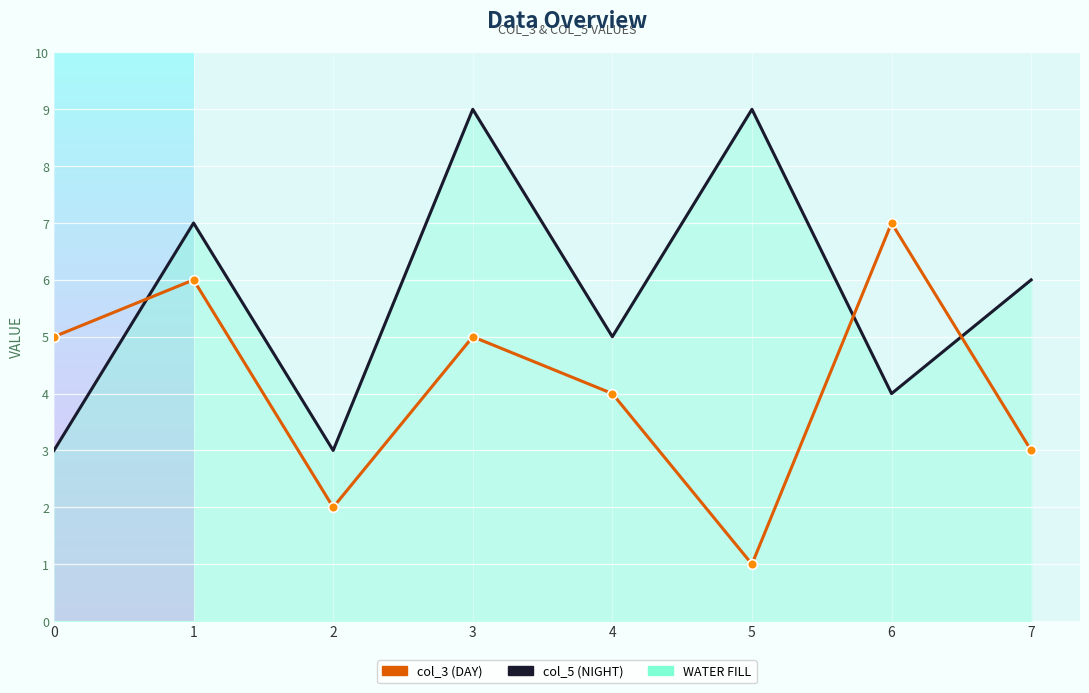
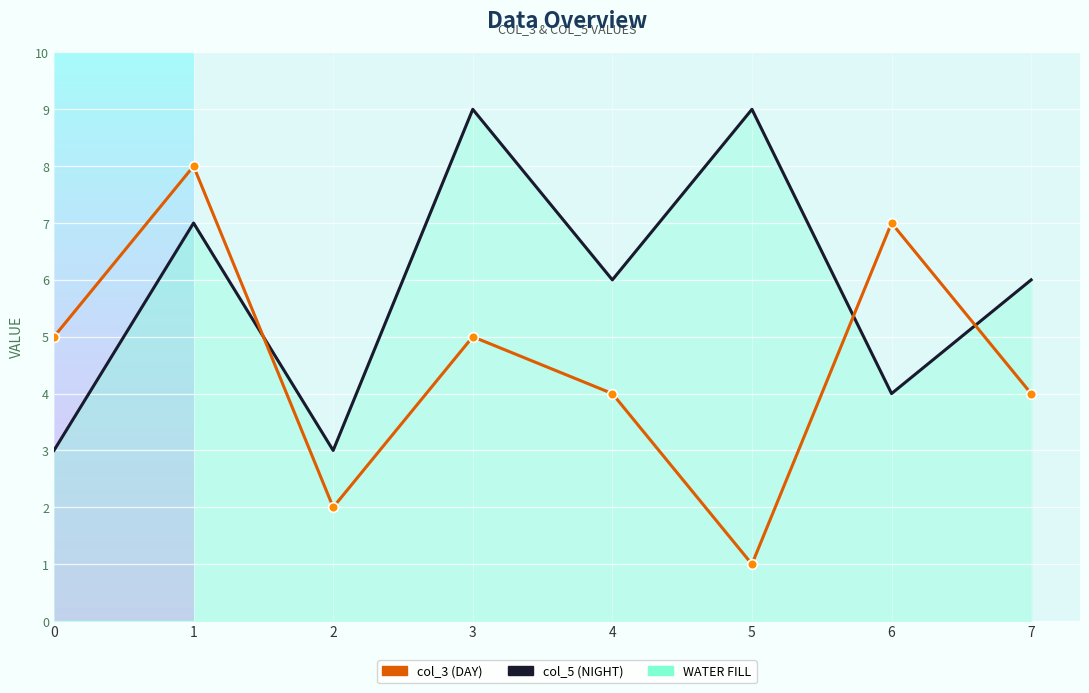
  {
    "col_5 (NIGHT)": {
      "0": 3,
      "1": 7,
      "2": 3,
      "3": 9,
-     "4": 5,
+     "4": 6,
      "5": 9,
      "6": 4,
      "7": 6
    },
    "col_3 (DAY)": {
      "0": 5,
-     "1": 6,
+     "1": 8,
      "2": 2,
      "3": 5,
      "4": 4,
      "5": 1,
      "6": 7,
-     "7": 3
+     "7": 4
    }
  }
